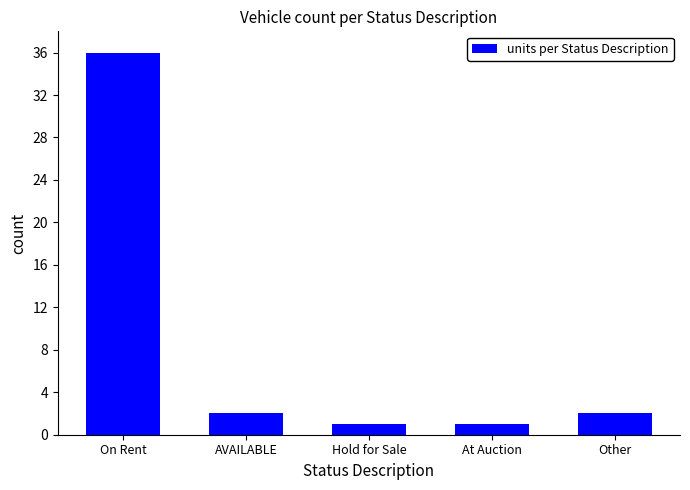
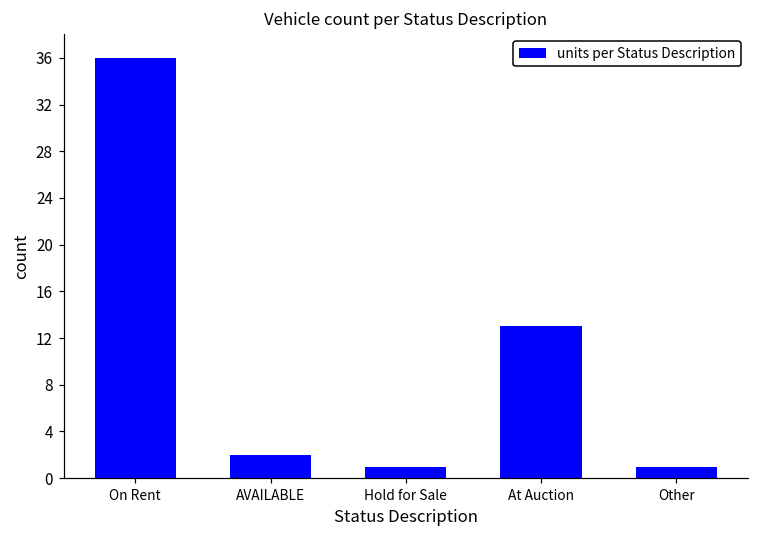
  {
    "On Rent": 36,
    "AVAILABLE": 2,
    "Hold for Sale": 1,
-   "At Auction": 1,
-   "Other": 2
+   "At Auction": 13,
+   "Other": 1
  }
